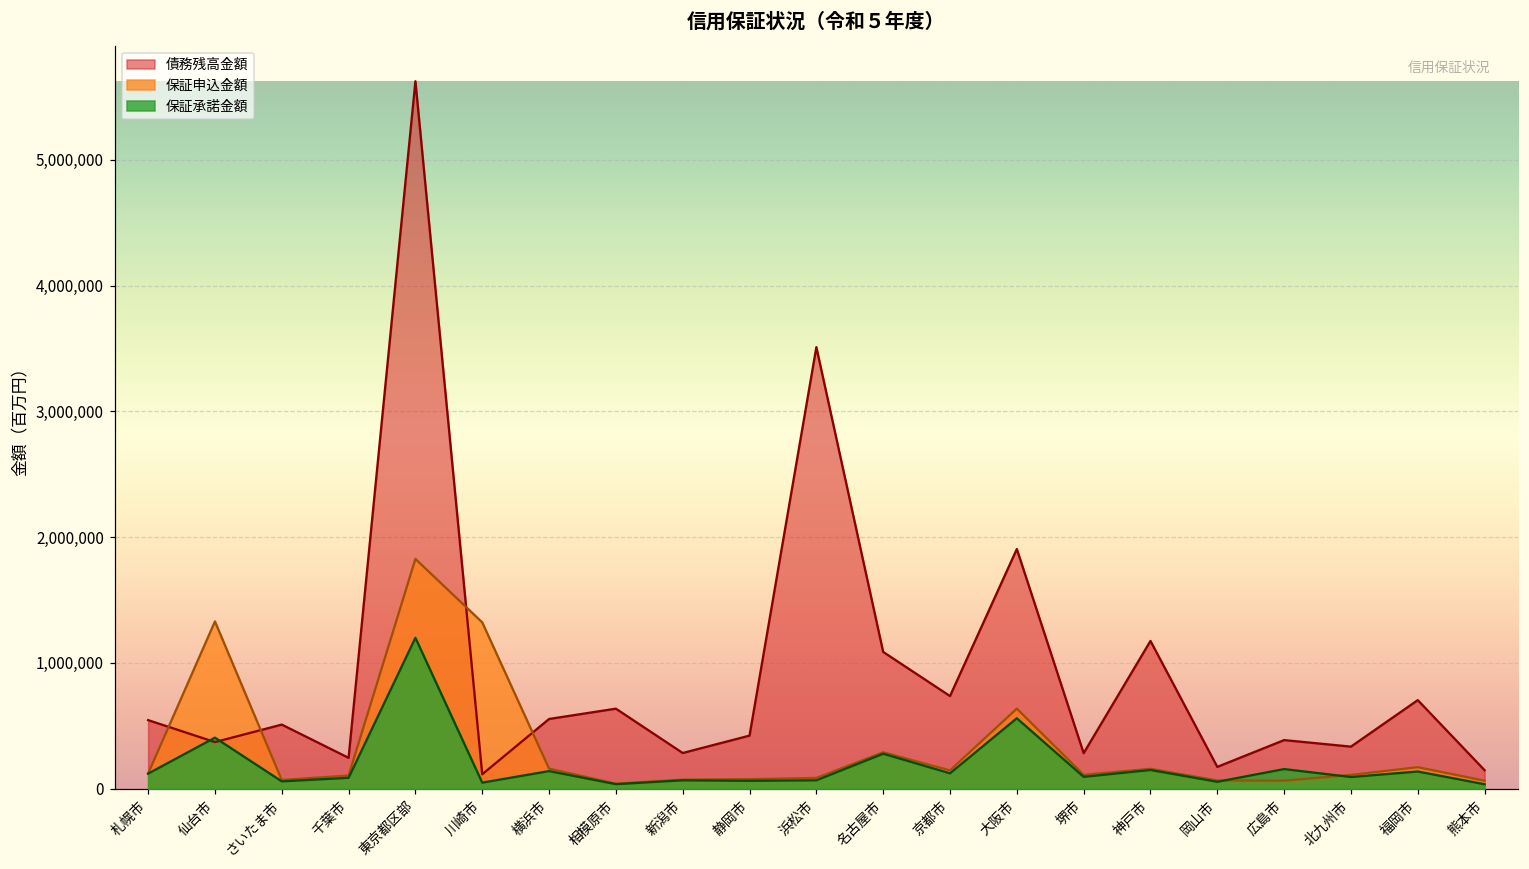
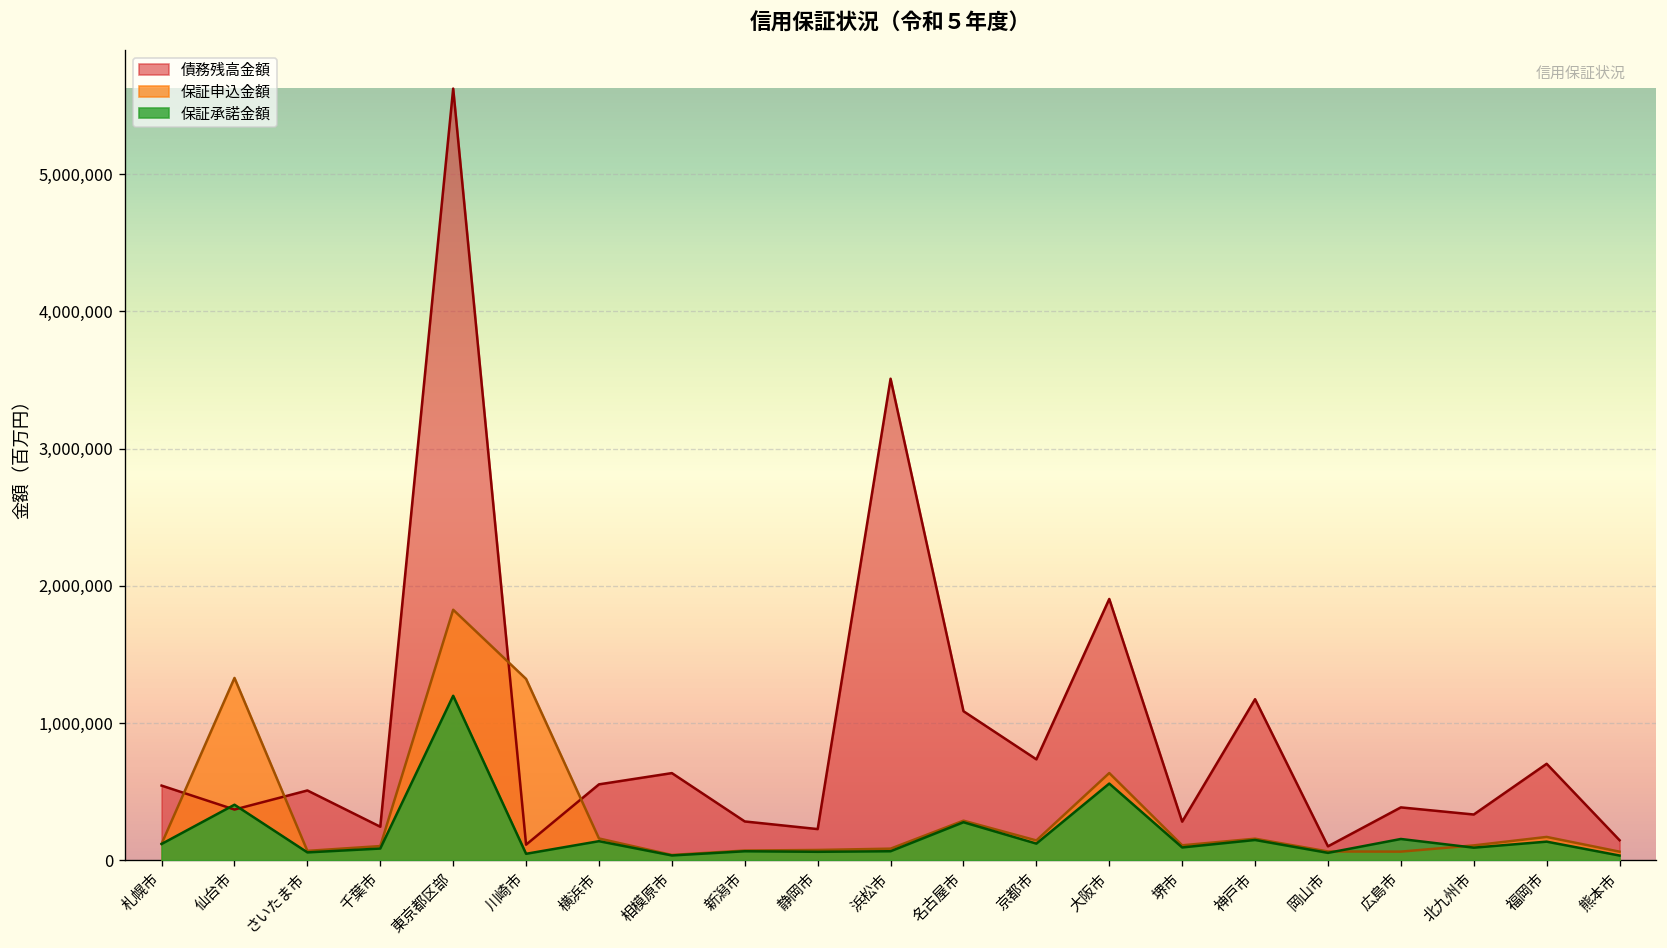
  {
    "債務残高金額": {
      "札幌市": "540,000",
      "仙台市": "370,000",
      "さいたま市": "510,000",
      "千葉市": "240,000",
      "東京都区部": "5,620,000",
      "川崎市": "110,000",
      "横浜市": "550,000",
      "相模原市": "640,000",
      "新潟市": "280,000",
-     "静岡市": "420,000",
+     "静岡市": "230,000",
      "浜松市": "3,510,000",
      "名古屋市": "1,090,000",
      "京都市": "740,000",
      "大阪市": "1,900,000",
      "堺市": "280,000",
      "神戸市": "1,170,000",
-     "岡山市": "170,000",
+     "岡山市": "100,000",
      "広島市": "390,000",
      "北九州市": "330,000",
      "福岡市": "700,000",
      "熊本市": "150,000"
    },
    "保証申込金額": {
      "仙台市": "1,330,000",
      "東京都区部": "1,830,000",
      "川崎市": "1,320,000",
      "京都市": "140,000",
      "大阪市": "640,000",
      "広島市": "60,000",
      "福岡市": "170,000",
      "熊本市": "60,000"
    },
    "保証承諾金額": {
      "仙台市": "400,000",
      "東京都区部": "1,200,000",
      "川崎市": "50,000",
      "京都市": "120,000",
      "大阪市": "560,000",
      "広島市": "160,000",
      "福岡市": "140,000",
      "熊本市": "30,000"
    }
  }
